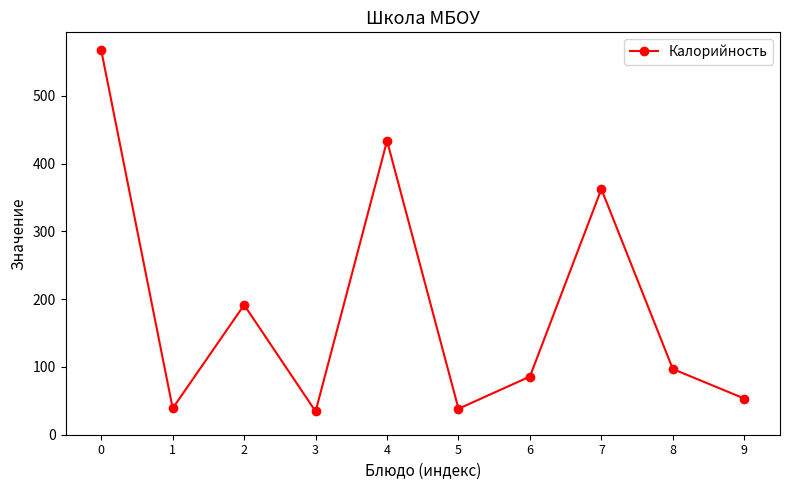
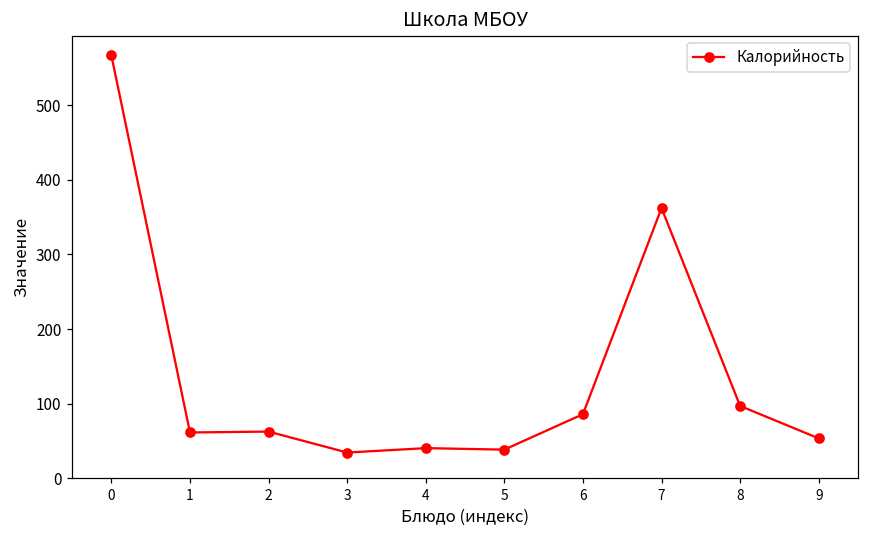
  {
    "0": 570,
-   "1": 40,
-   "2": 190,
+   "1": 60,
+   "2": 60,
    "3": 30,
-   "4": 430,
+   "4": 40,
    "5": 40,
    "6": 90,
    "7": 360,
    "8": 100,
    "9": 50
  }
